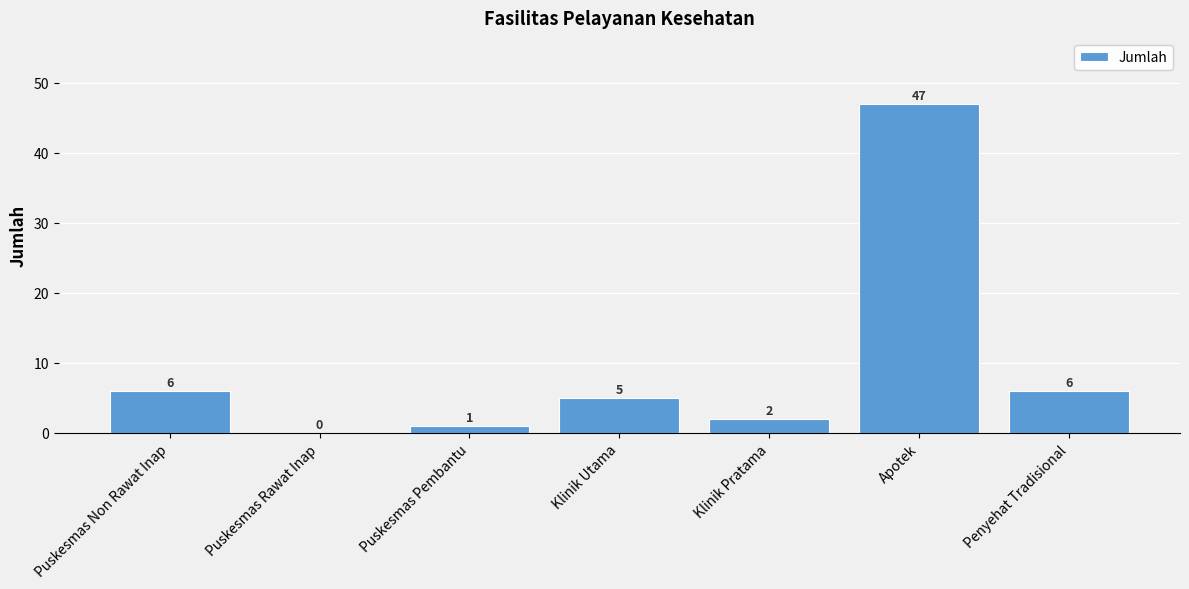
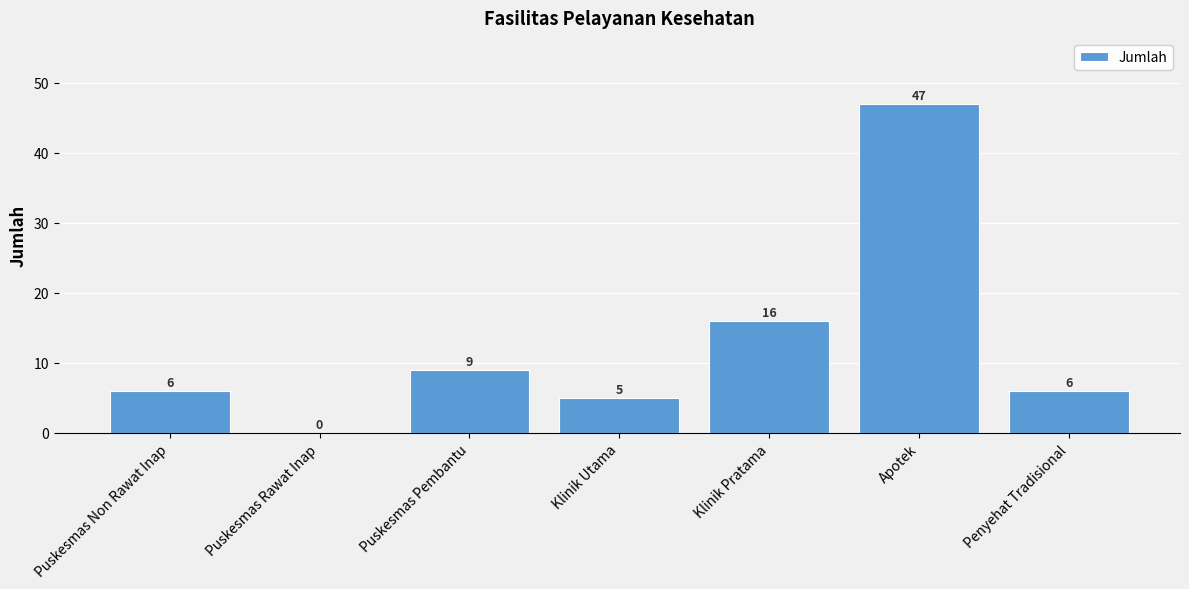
  {
    "Puskesmas Non Rawat Inap": 6,
    "Puskesmas Rawat Inap": 0,
-   "Puskesmas Pembantu": 1,
+   "Puskesmas Pembantu": 9,
    "Klinik Utama": 5,
-   "Klinik Pratama": 2,
+   "Klinik Pratama": 16,
    "Apotek": 47,
    "Penyehat Tradisional": 6
  }
